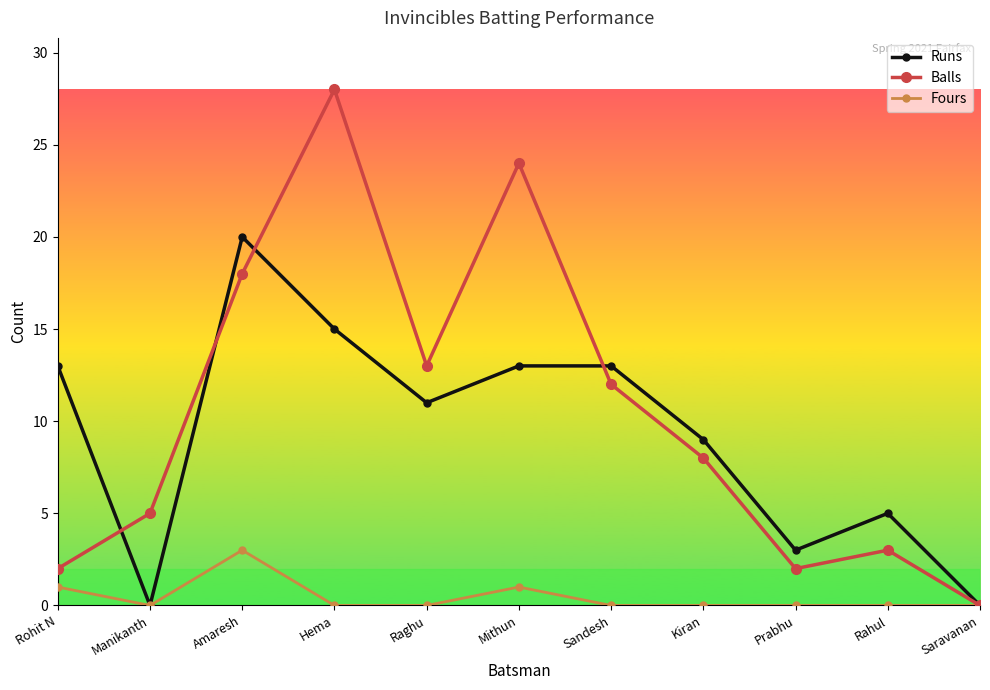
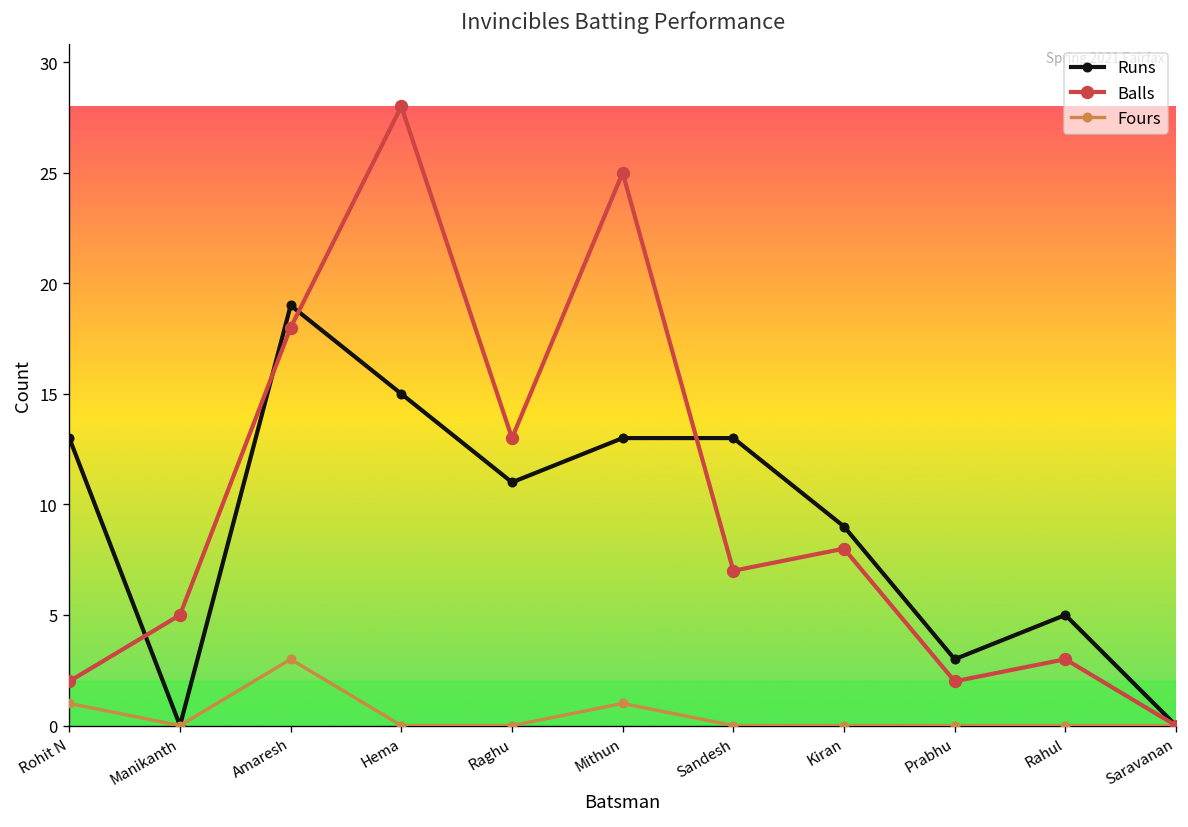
  {
    "Runs": {
      "Rohit N": 13,
-     "Amaresh": 20,
+     "Amaresh": 19,
      "Hema": 15,
      "Raghu": 11,
      "Mithun": 13,
      "Sandesh": 13,
      "Kiran": 9,
      "Prabhu": 3,
      "Rahul": 5
    },
    "Balls": {
      "Manikanth": 5,
      "Amaresh": 18,
      "Hema": 28,
      "Raghu": 13,
-     "Mithun": 24,
-     "Sandesh": 12,
+     "Mithun": 25,
+     "Sandesh": 7,
      "Kiran": 8,
      "Rahul": 3
    },
    "Fours": {
      "Amaresh": 3
    }
  }
